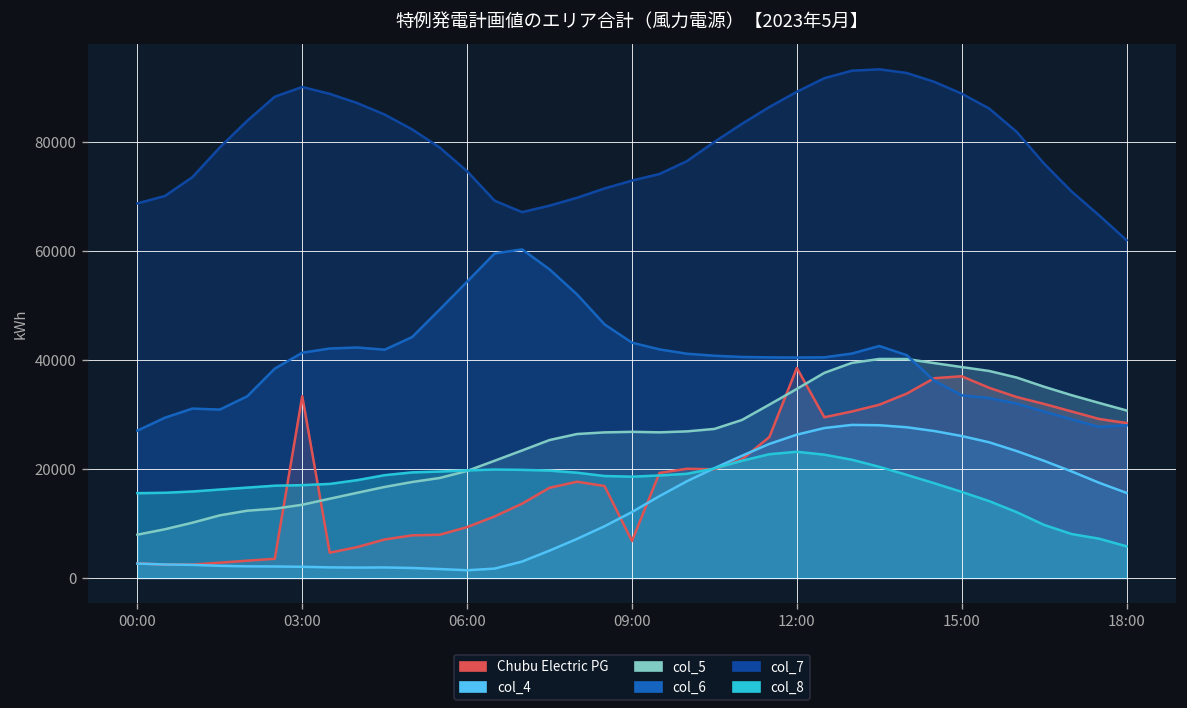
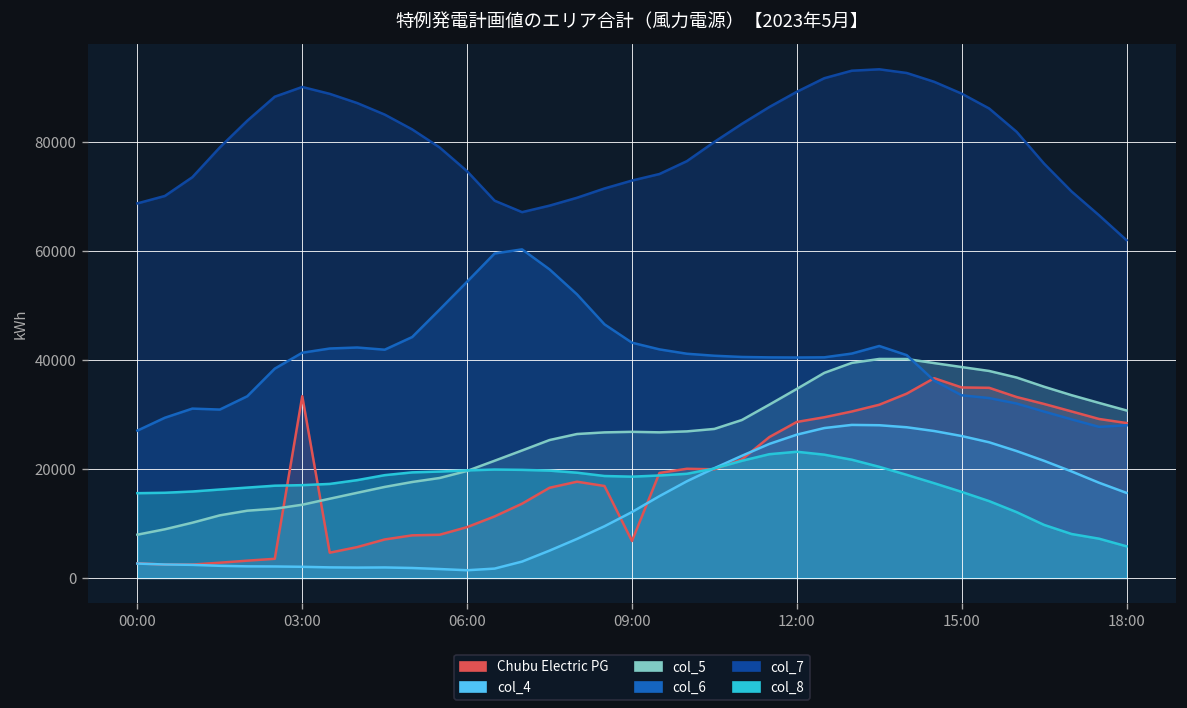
  {
    "Chubu Electric PG": {
      "03:00": 33000,
      "06:00": 9000,
      "09:00": 7000,
-     "12:00": 39000,
-     "15:00": 37000
+     "12:00": 29000,
+     "15:00": 35000
    }
  }
